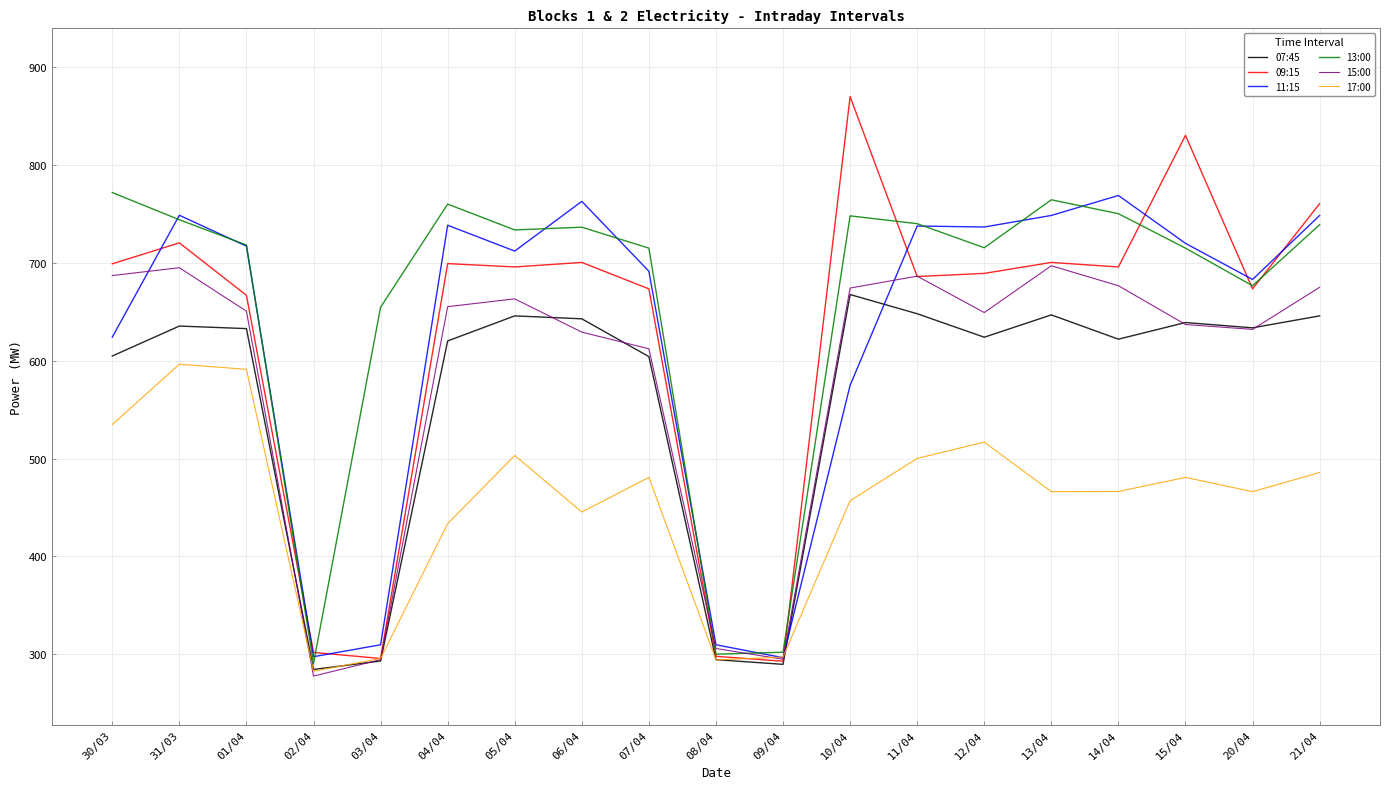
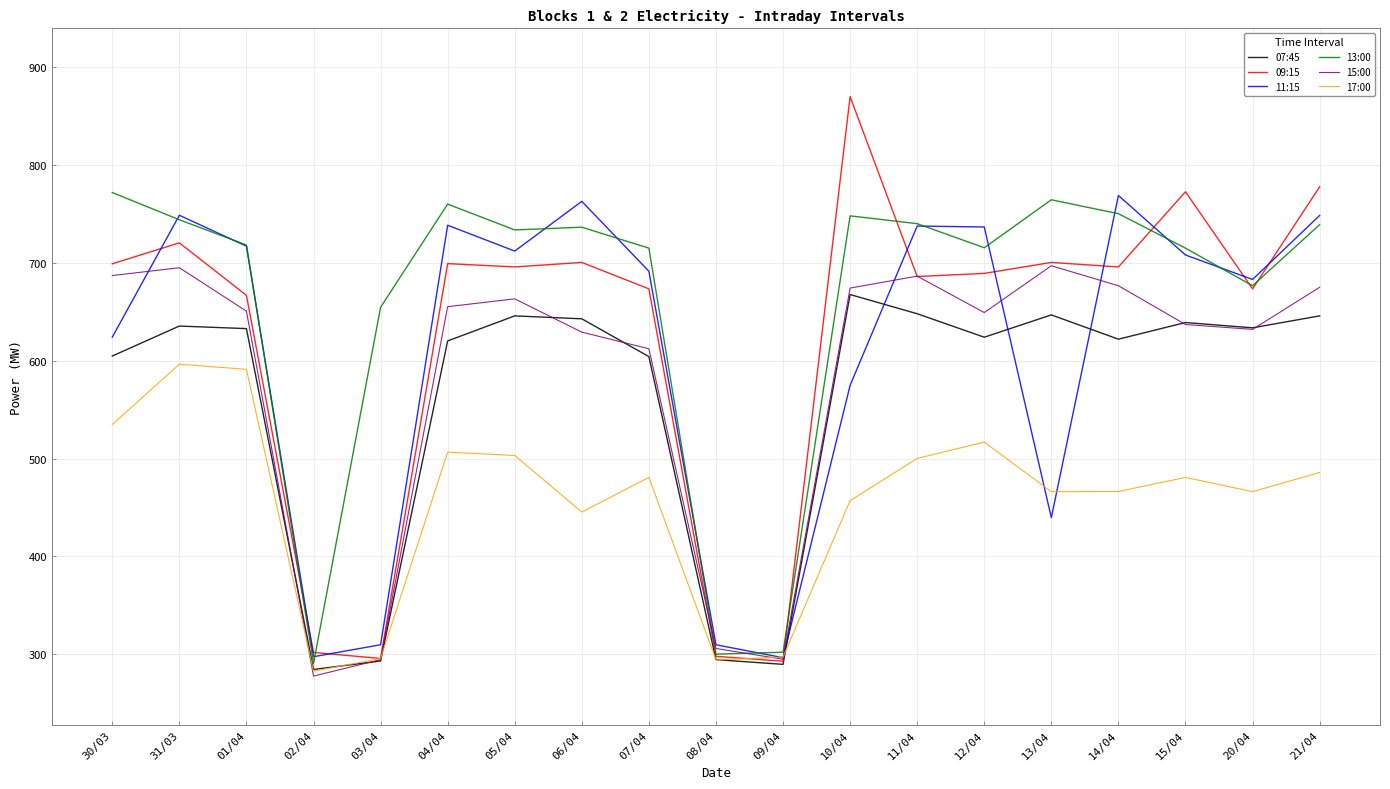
  {
    "07:45": {
      "30/03": 600,
      "31/03": 640,
      "01/04": 630,
      "04/04": 620,
      "05/04": 650,
      "06/04": 640,
      "07/04": 600,
      "09/04": 290,
      "10/04": 670,
      "11/04": 650,
      "12/04": 620,
      "13/04": 650,
      "14/04": 620,
      "21/04": 650
    },
    "09:15": {
      "30/03": 700,
      "31/03": 720,
      "01/04": 670,
      "02/04": 300,
      "04/04": 700,
      "05/04": 700,
      "06/04": 700,
      "07/04": 670,
      "10/04": 870,
      "12/04": 690,
      "13/04": 700,
      "14/04": 700,
-     "15/04": 830,
+     "15/04": 770,
      "20/04": 670,
-     "21/04": 760
+     "21/04": 780
    },
    "11:15": {
      "30/03": 620,
      "31/03": 750,
      "02/04": 300,
      "03/04": 310,
      "04/04": 740,
      "05/04": 710,
      "06/04": 760,
      "07/04": 690,
      "08/04": 310,
      "10/04": 570,
      "12/04": 740,
-     "13/04": 750,
+     "13/04": 440,
      "14/04": 770,
-     "15/04": 720,
+     "15/04": 710,
      "20/04": 680,
      "21/04": 750
    },
    "13:00": {
      "30/03": 770,
      "31/03": 740,
      "02/04": 290,
      "03/04": 650,
      "04/04": 760,
      "05/04": 730,
      "06/04": 740,
      "07/04": 720,
      "09/04": 300,
      "10/04": 750,
      "12/04": 720,
      "13/04": 760,
      "14/04": 750,
      "15/04": 720,
      "20/04": 680,
      "21/04": 740
    },
    "15:00": {
      "30/03": 690,
      "31/03": 700,
      "01/04": 650,
      "02/04": 280,
      "04/04": 660,
      "05/04": 660,
      "06/04": 630,
      "07/04": 610,
      "08/04": 310,
      "10/04": 670,
      "12/04": 650,
      "13/04": 700,
      "14/04": 680,
      "21/04": 680
    },
    "17:00": {
      "30/03": 530,
      "31/03": 600,
      "01/04": 590,
-     "04/04": 430,
+     "04/04": 510,
      "05/04": 500,
      "06/04": 450,
      "07/04": 480,
      "10/04": 460,
      "11/04": 500,
      "12/04": 520,
      "13/04": 470,
      "14/04": 470,
      "15/04": 480,
      "20/04": 470,
      "21/04": 490
    }
  }
